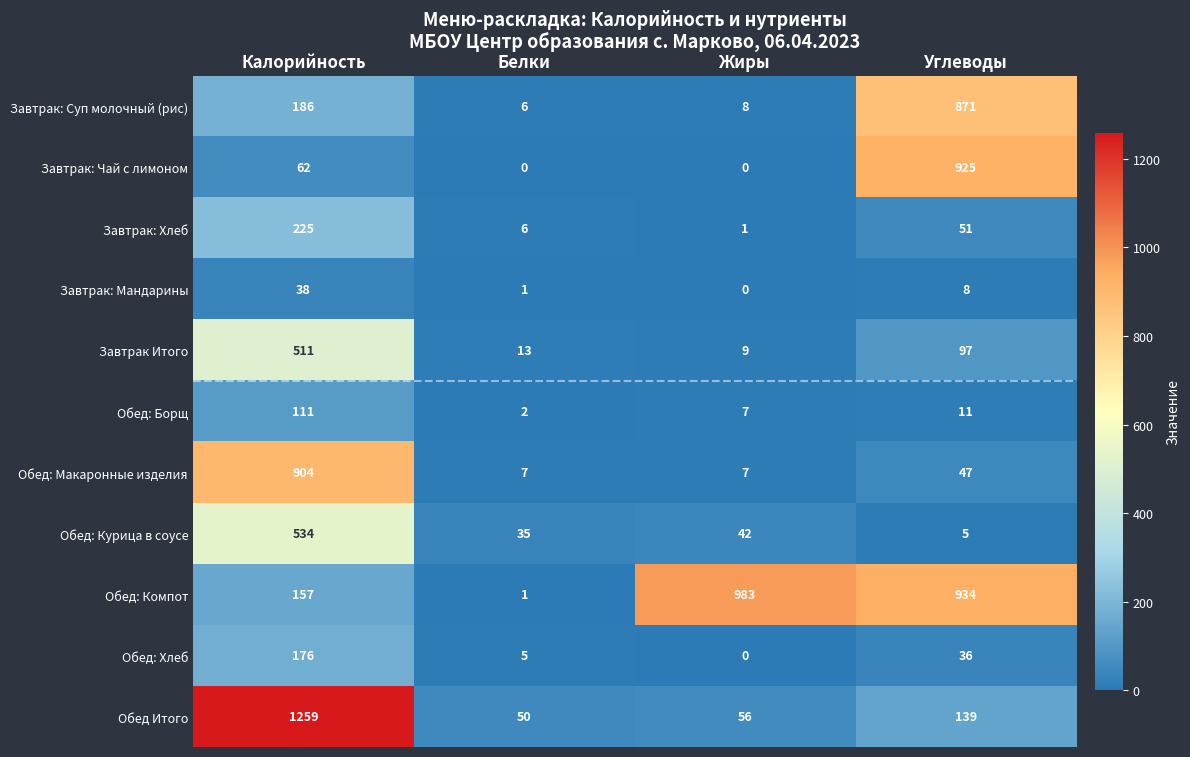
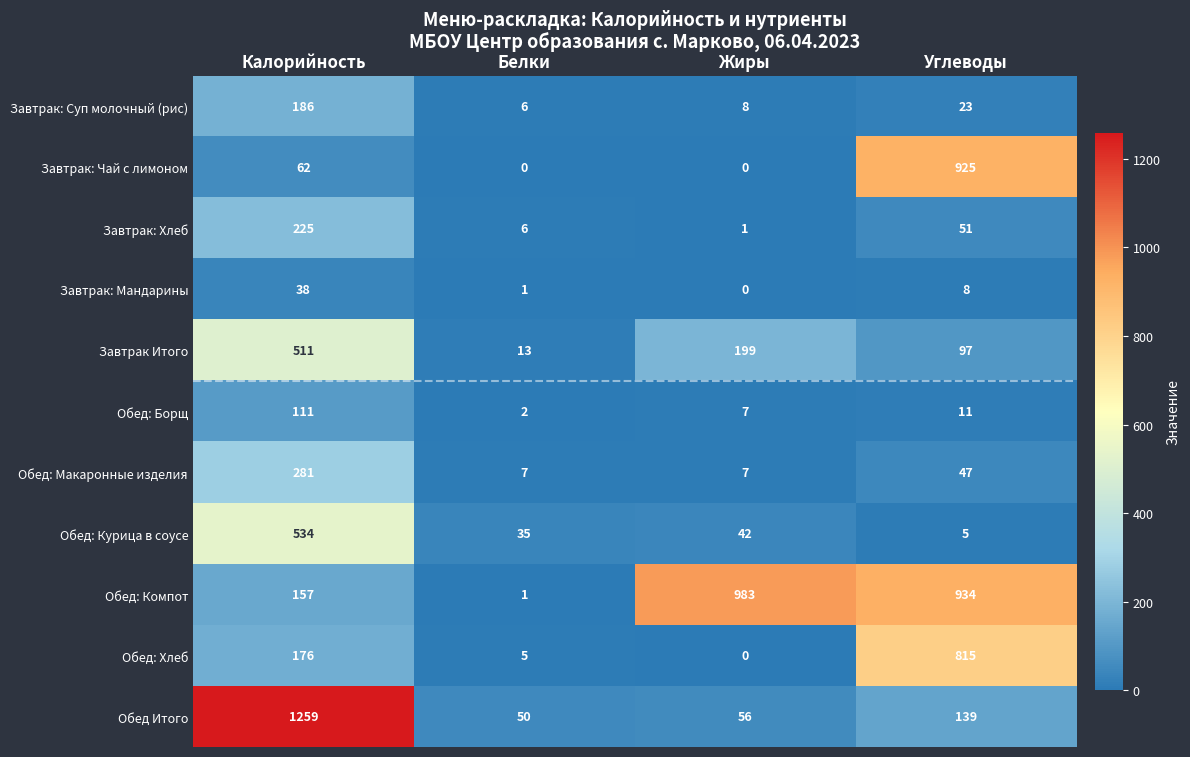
  {
    "Завтрак: Суп молочный (рис)": {
      "Калорийность": 186,
      "Белки": 6,
      "Жиры": 8,
-     "Углеводы": 871
+     "Углеводы": 23
    },
    "Завтрак: Чай с лимоном": {
      "Калорийность": 62,
      "Белки": 0,
      "Жиры": 0,
      "Углеводы": 925
    },
    "Завтрак: Хлеб": {
      "Калорийность": 225,
      "Белки": 6,
      "Жиры": 1,
      "Углеводы": 51
    },
    "Завтрак: Мандарины": {
      "Калорийность": 38,
      "Белки": 1,
      "Жиры": 0,
      "Углеводы": 8
    },
    "Завтрак Итого": {
      "Калорийность": 511,
      "Белки": 13,
-     "Жиры": 9,
+     "Жиры": 199,
      "Углеводы": 97
    },
    "Обед: Борщ": {
      "Калорийность": 111,
      "Белки": 2,
      "Жиры": 7,
      "Углеводы": 11
    },
    "Обед: Макаронные изделия": {
-     "Калорийность": 904,
+     "Калорийность": 281,
      "Белки": 7,
      "Жиры": 7,
      "Углеводы": 47
    },
    "Обед: Курица в соусе": {
      "Калорийность": 534,
      "Белки": 35,
      "Жиры": 42,
      "Углеводы": 5
    },
    "Обед: Компот": {
      "Калорийность": 157,
      "Белки": 1,
      "Жиры": 983,
      "Углеводы": 934
    },
    "Обед: Хлеб": {
      "Калорийность": 176,
      "Белки": 5,
      "Жиры": 0,
-     "Углеводы": 36
+     "Углеводы": 815
    },
    "Обед Итого": {
      "Калорийность": 1259,
      "Белки": 50,
      "Жиры": 56,
      "Углеводы": 139
    }
  }
